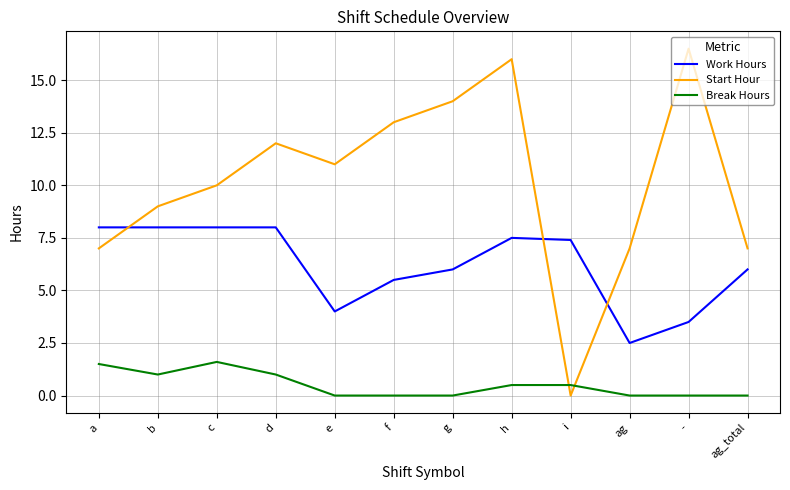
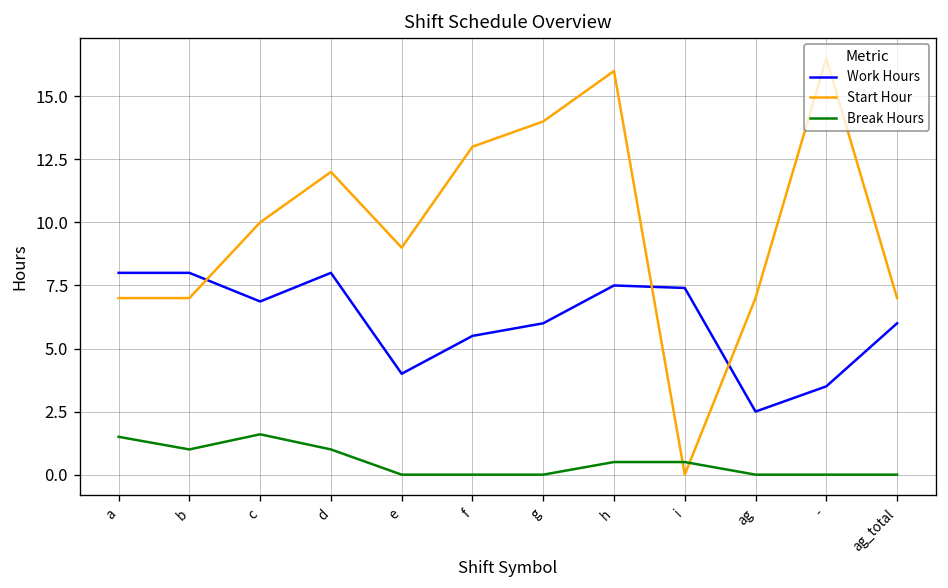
  {
    "Work Hours": {
      "a": 8.0,
      "b": 8.0,
-     "c": 8.0,
+     "c": 6.9,
      "d": 8.0,
      "e": 4.0,
      "f": 5.5,
      "g": 6.0,
      "h": 7.5,
      "i": 7.4,
      "ag": 2.5,
      "-": 3.5,
      "ag_total": 6.0
    },
    "Start Hour": {
      "a": 7,
-     "b": 9,
+     "b": 7,
      "c": 10,
      "d": 12,
-     "e": 11,
+     "e": 9,
      "f": 13,
      "g": 14,
      "h": 16,
      "i": 0,
      "ag": 7,
      "ag_total": 7
    },
    "Break Hours": {
      "a": 1.5,
      "b": 1.0,
      "c": 1.6,
      "d": 1.0,
      "e": 0.0,
      "f": 0.0,
      "g": 0.0,
      "h": 0.5,
      "i": 0.5,
      "ag": 0.0,
      "-": 0.0,
      "ag_total": 0.0
    }
  }
